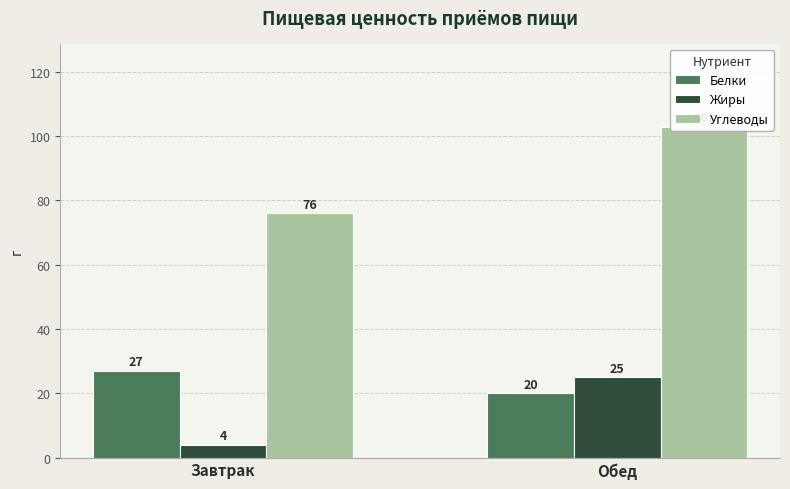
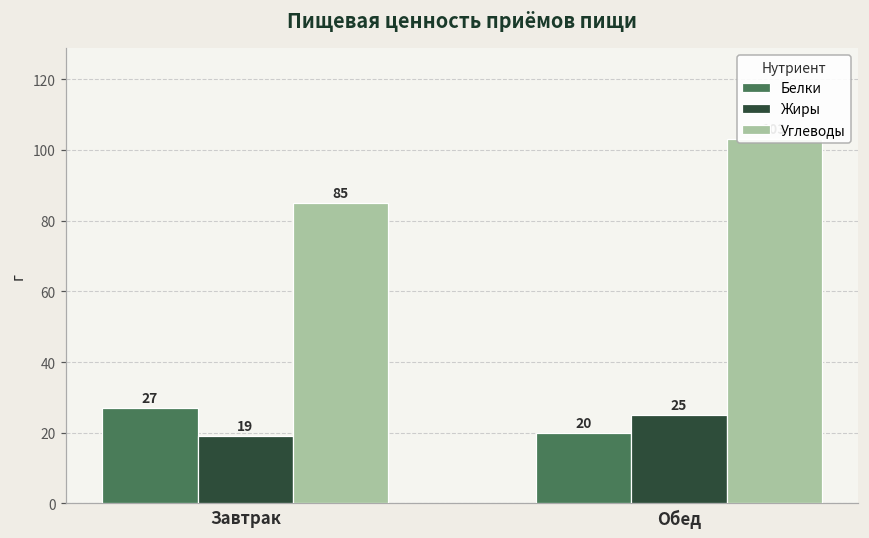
  {
    "Белки": {
      "Завтрак": 27,
      "Обед": 20
    },
    "Жиры": {
-     "Завтрак": 4,
+     "Завтрак": 19,
      "Обед": 25
    },
    "Углеводы": {
-     "Завтрак": 76
+     "Завтрак": 85
    }
  }
